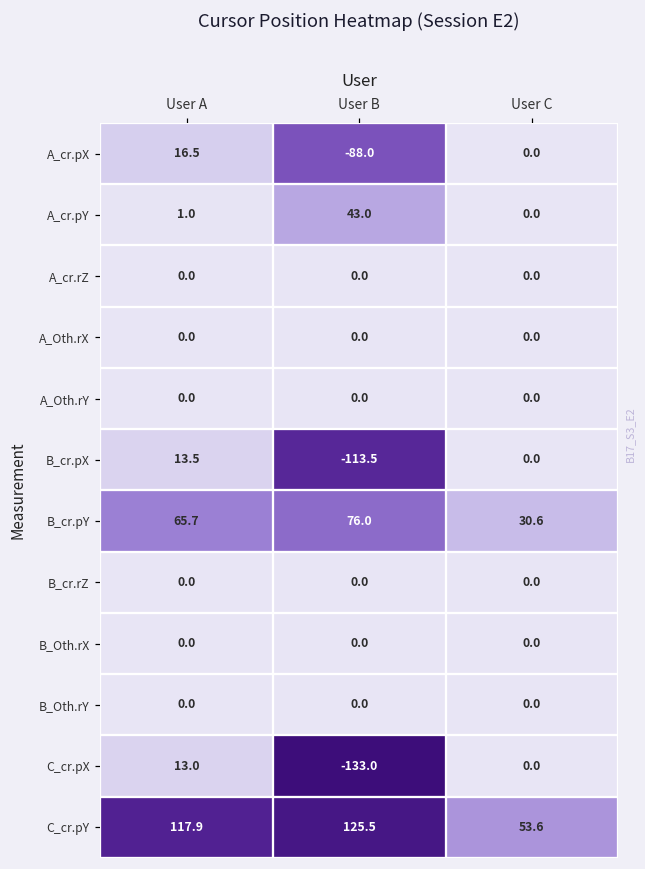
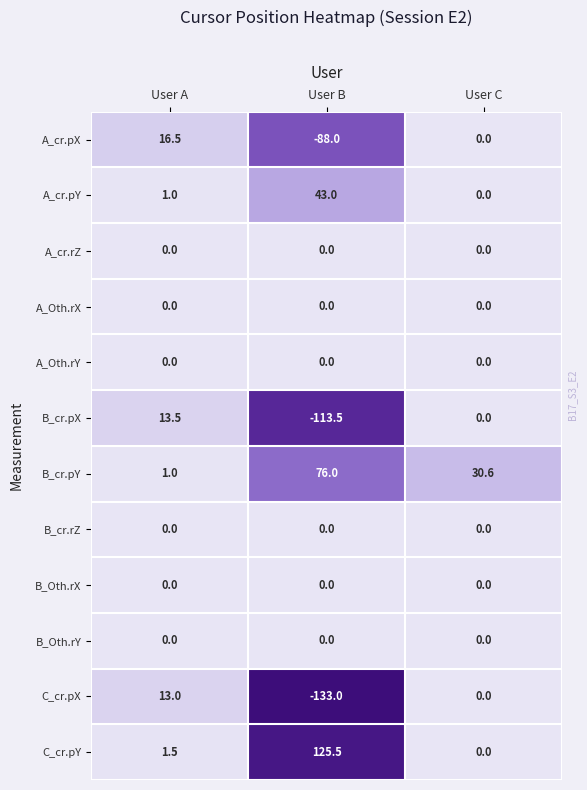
  {
    "A_cr.pX": {
      "User A": 16.5,
      "User B": -88.0,
      "User C": 0.0
    },
    "A_cr.pY": {
      "User A": 1.0,
      "User B": 43.0,
      "User C": 0.0
    },
    "A_cr.rZ": {
      "User A": 0.0,
      "User B": 0.0,
      "User C": 0.0
    },
    "A_Oth.rX": {
      "User A": 0.0,
      "User B": 0.0,
      "User C": 0.0
    },
    "A_Oth.rY": {
      "User A": 0.0,
      "User B": 0.0,
      "User C": 0.0
    },
    "B_cr.pX": {
      "User A": 13.5,
      "User B": -113.5,
      "User C": 0.0
    },
    "B_cr.pY": {
-     "User A": 65.7,
+     "User A": 1.0,
      "User B": 76.0,
      "User C": 30.6
    },
    "B_cr.rZ": {
      "User A": 0.0,
      "User B": 0.0,
      "User C": 0.0
    },
    "B_Oth.rX": {
      "User A": 0.0,
      "User B": 0.0,
      "User C": 0.0
    },
    "B_Oth.rY": {
      "User A": 0.0,
      "User B": 0.0,
      "User C": 0.0
    },
    "C_cr.pX": {
      "User A": 13.0,
      "User B": -133.0,
      "User C": 0.0
    },
    "C_cr.pY": {
-     "User A": 117.9,
+     "User A": 1.5,
      "User B": 125.5,
-     "User C": 53.6
+     "User C": 0.0
    }
  }
